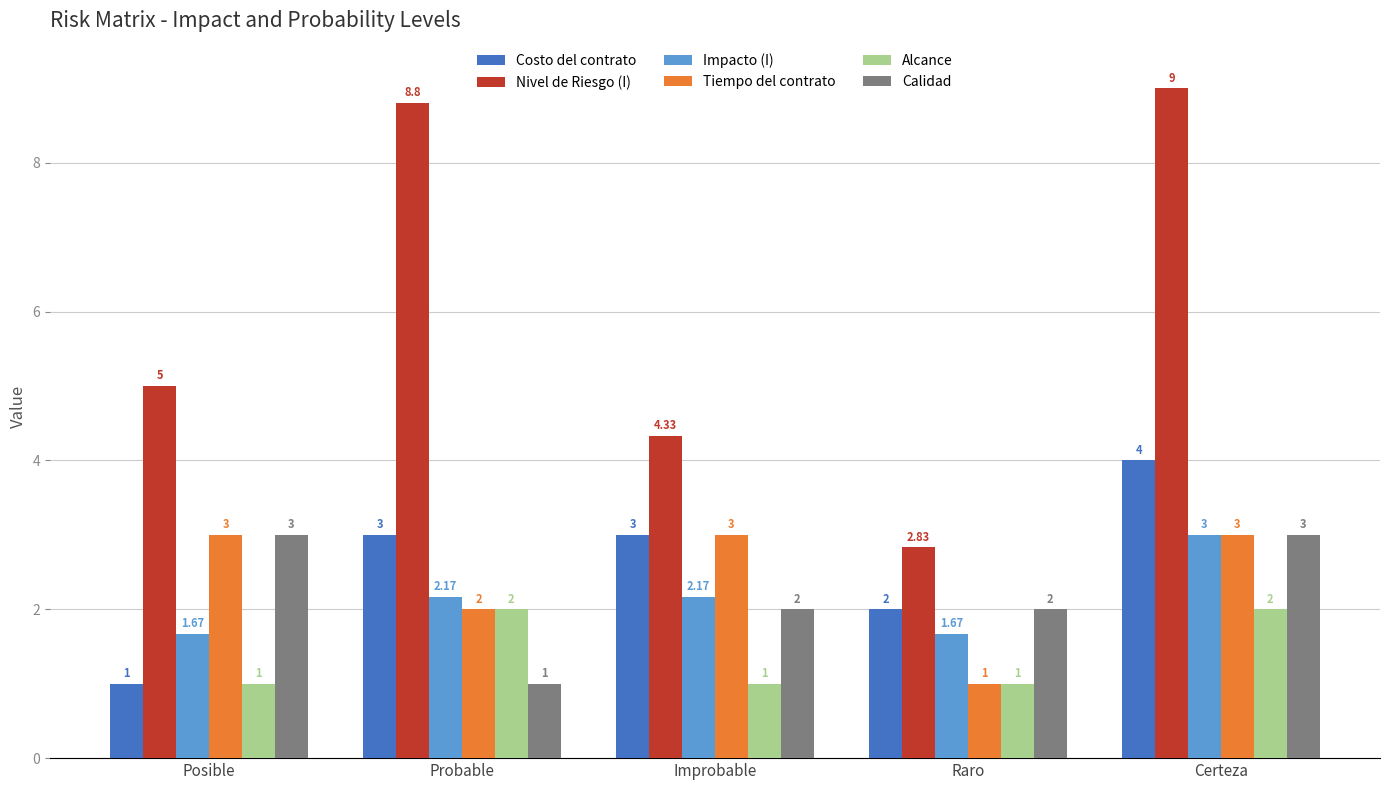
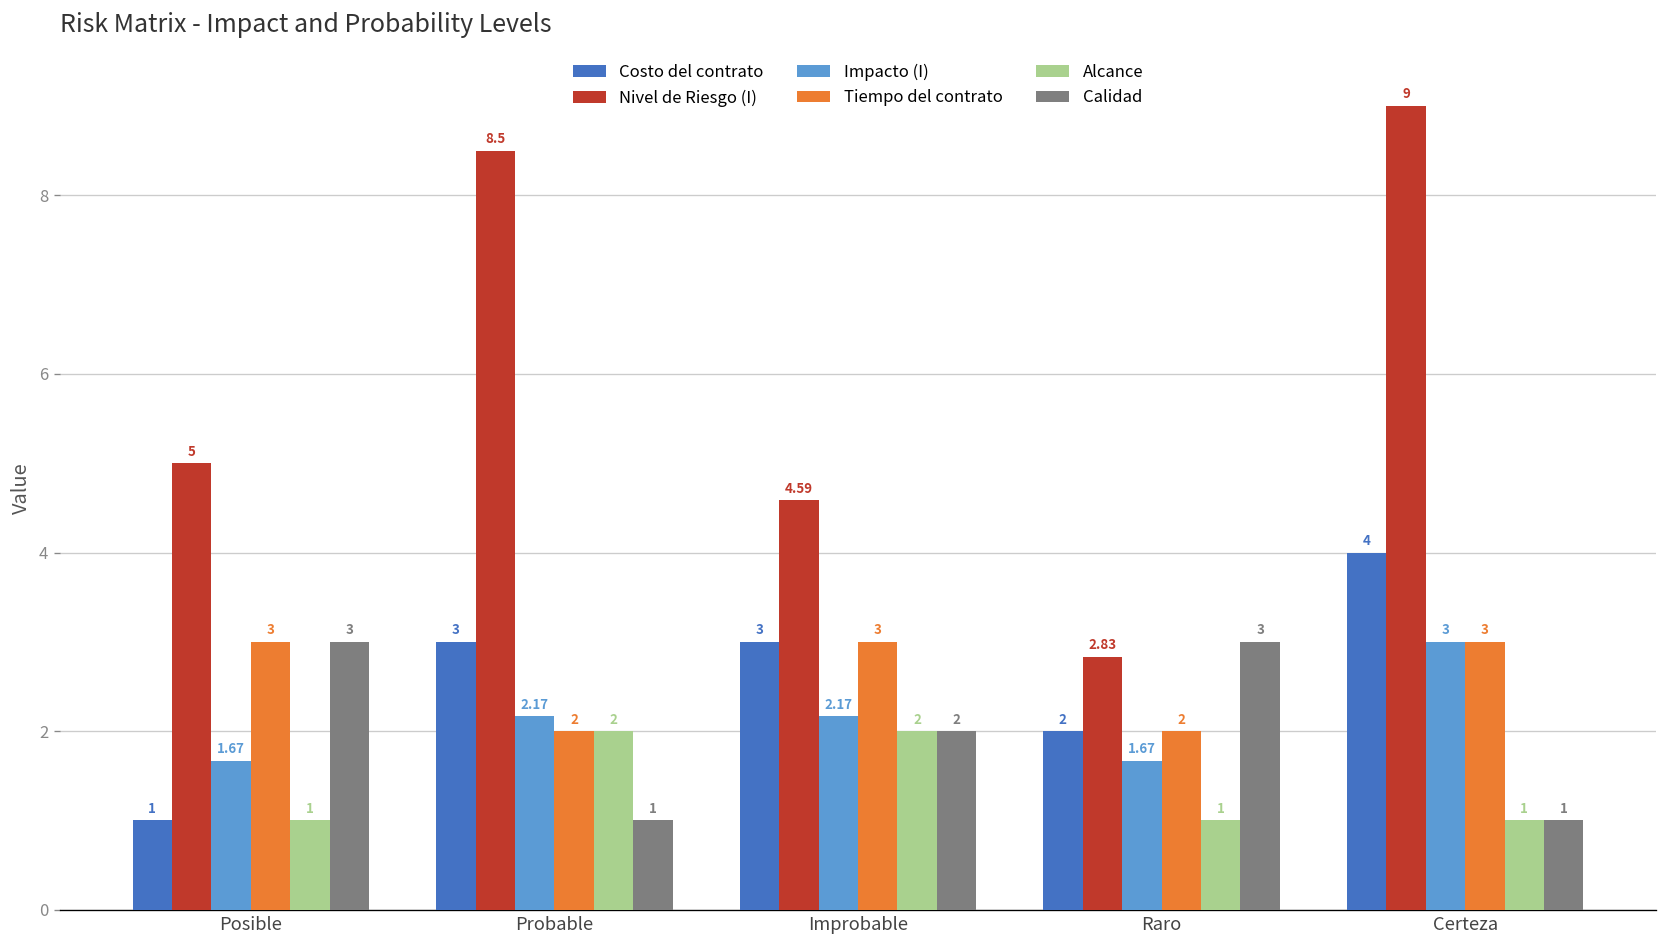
  {
    "Nivel de Riesgo (I)": {
      "Posible": 5,
-     "Probable": 8.8,
-     "Improbable": 4.33,
+     "Probable": 8.5,
+     "Improbable": 4.59,
      "Raro": 2.83,
      "Certeza": 9
    },
    "Tiempo del contrato": {
      "Posible": 3,
      "Probable": 2,
      "Improbable": 3,
-     "Raro": 1,
+     "Raro": 2,
      "Certeza": 3
    },
    "Alcance": {
      "Posible": 1,
      "Probable": 2,
-     "Improbable": 1,
+     "Improbable": 2,
      "Raro": 1,
-     "Certeza": 2
+     "Certeza": 1
    },
    "Calidad": {
      "Posible": 3,
      "Probable": 1,
      "Improbable": 2,
-     "Raro": 2,
-     "Certeza": 3
+     "Raro": 3,
+     "Certeza": 1
    }
  }
